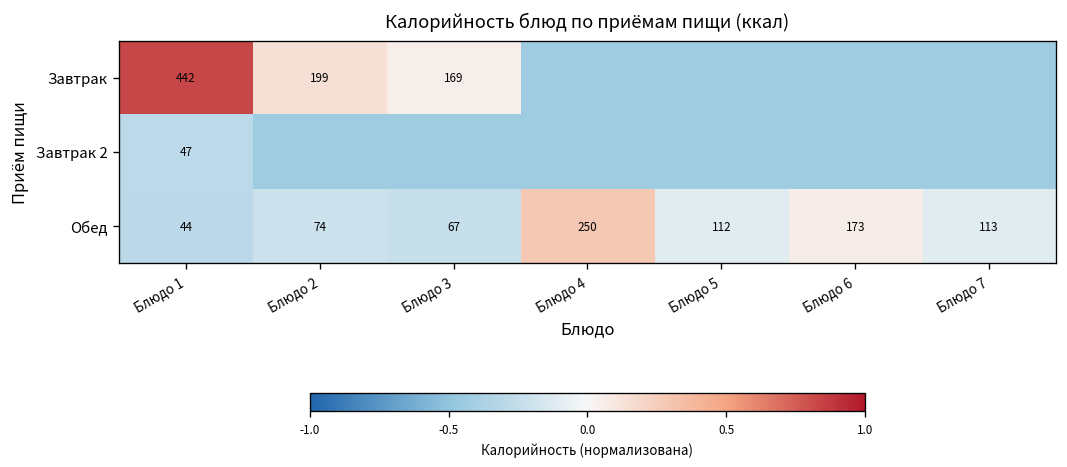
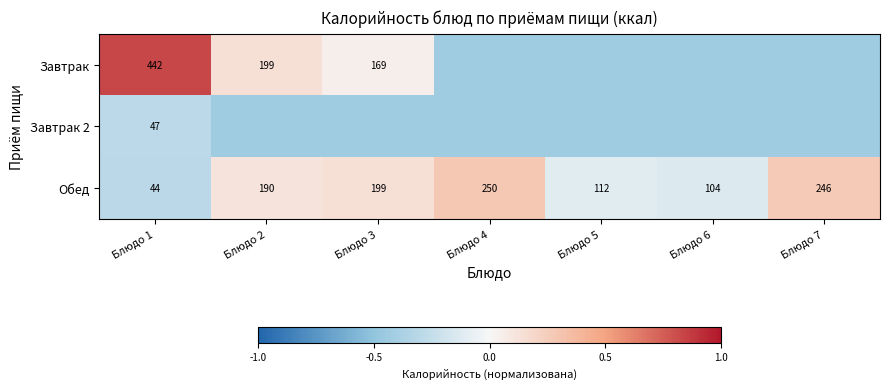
  {
    "Завтрак": {
      "Блюдо 1": 442,
      "Блюдо 2": 199,
      "Блюдо 3": 169
    },
    "Завтрак 2": {
      "Блюдо 1": 47
    },
    "Обед": {
      "Блюдо 1": 44,
-     "Блюдо 2": 74,
-     "Блюдо 3": 67,
+     "Блюдо 2": 190,
+     "Блюдо 3": 199,
      "Блюдо 4": 250,
      "Блюдо 5": 112,
-     "Блюдо 6": 173,
-     "Блюдо 7": 113
+     "Блюдо 6": 104,
+     "Блюдо 7": 246
    }
  }
